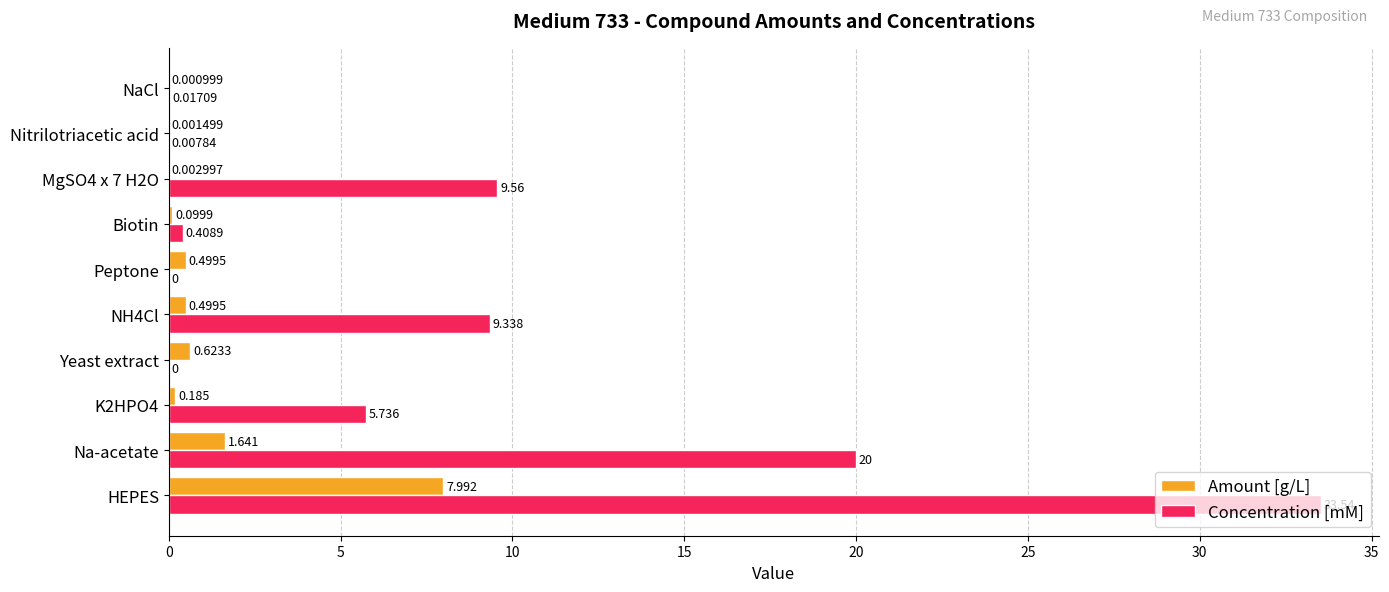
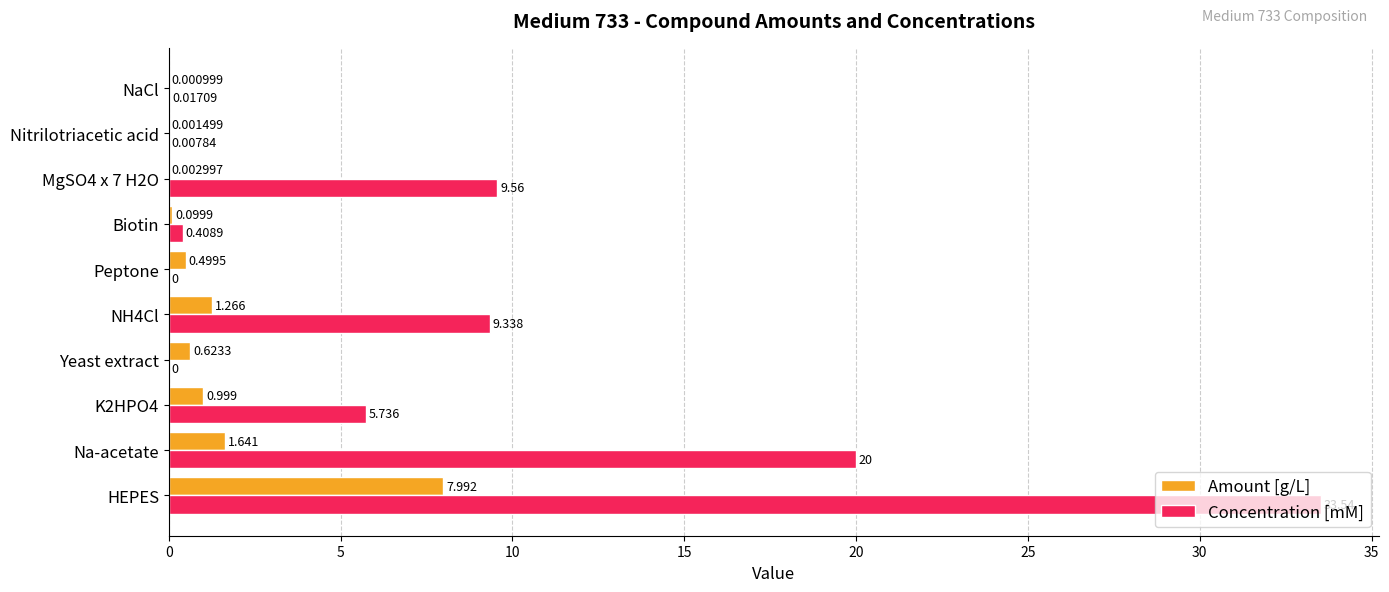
  {
    "Amount [g/L]": {
      "NaCl": 0.000999,
      "Nitrilotriacetic acid": 0.001499,
      "MgSO4 x 7 H2O": 0.002997,
      "Biotin": 0.0999,
      "Peptone": 0.4995,
-     "NH4Cl": 0.4995,
+     "NH4Cl": 1.266,
      "Yeast extract": 0.6233,
-     "K2HPO4": 0.185,
+     "K2HPO4": 0.999,
      "Na-acetate": 1.641,
      "HEPES": 7.992
    },
    "Concentration [mM]": {
      "NaCl": 0.01709,
      "Nitrilotriacetic acid": 0.00784,
      "MgSO4 x 7 H2O": 9.56,
      "Biotin": 0.4089,
      "Peptone": 0,
      "NH4Cl": 9.338,
      "Yeast extract": 0,
      "K2HPO4": 5.736,
      "Na-acetate": 20
    }
  }
